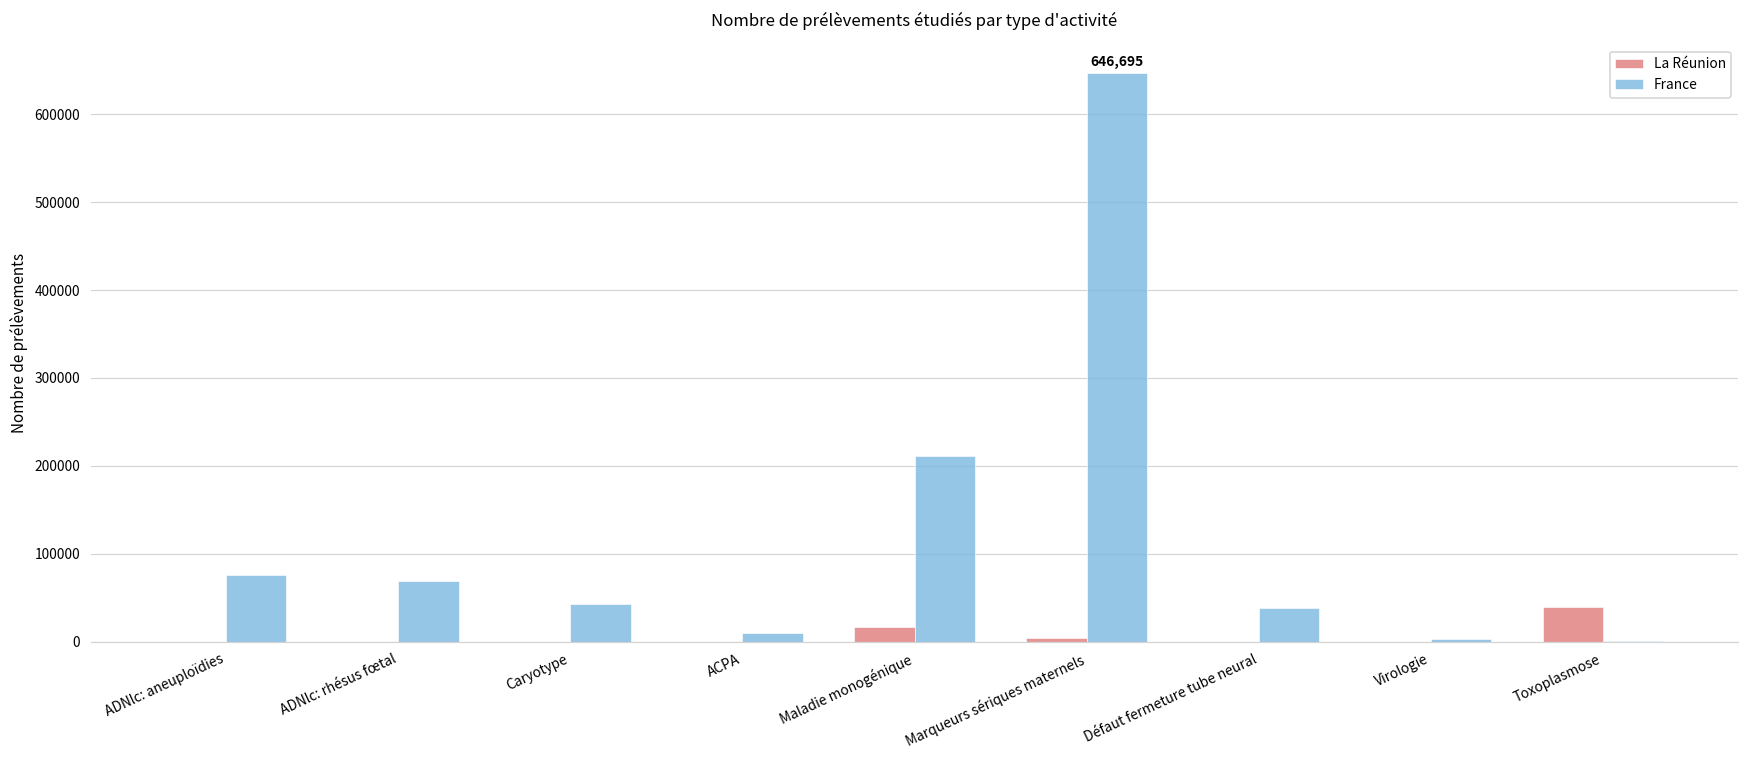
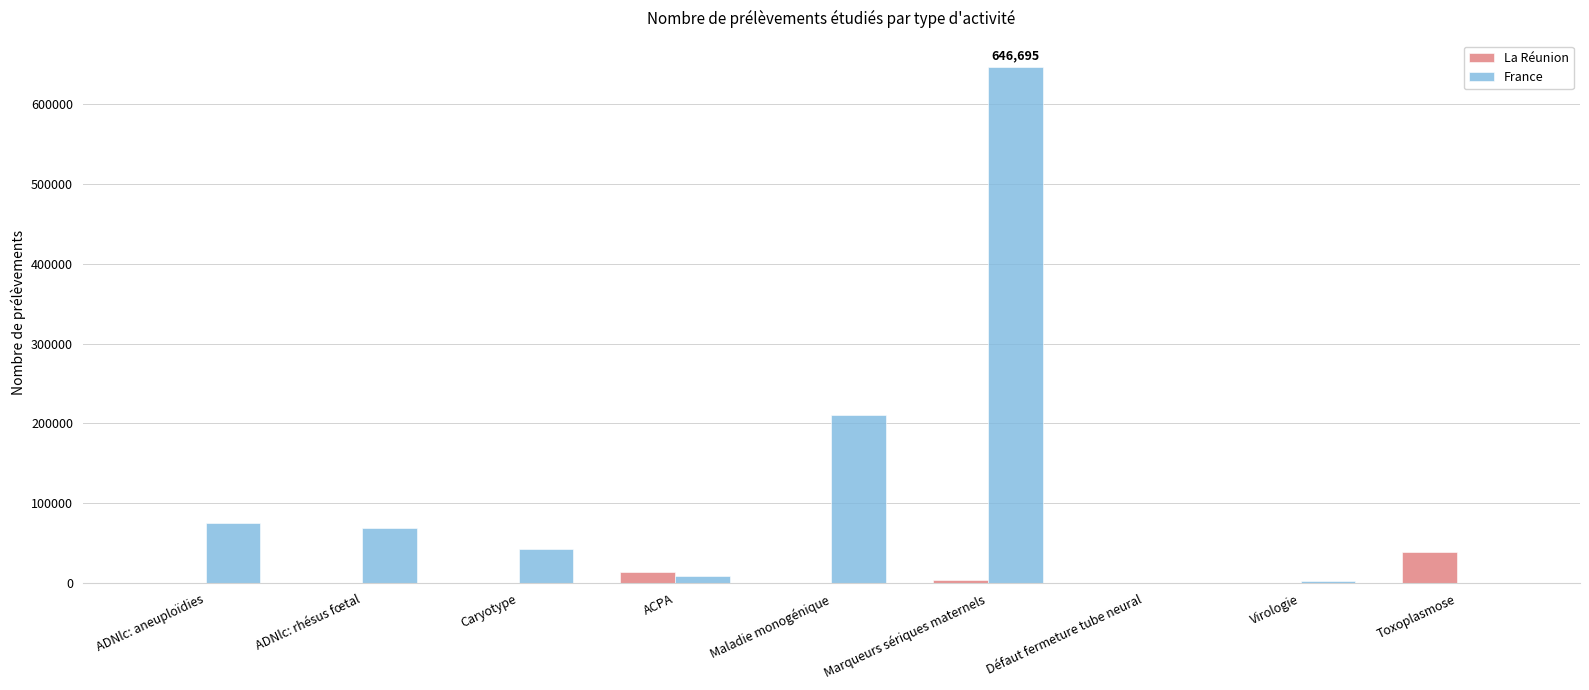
  {
    "La Réunion": {
      "ADNlc: aneuploïdies": 0,
      "ADNlc: rhésus fœtal": 0,
-     "ACPA": 0,
-     "Maladie monogénique": 20000,
+     "ACPA": 10000,
+     "Maladie monogénique": 0,
      "Marqueurs sériques maternels": 0,
      "Virologie": 0,
      "Toxoplasmose": 40000
    },
    "France": {
      "ADNlc: aneuploïdies": 80000,
      "ADNlc: rhésus fœtal": 70000,
      "Caryotype": 40000,
      "ACPA": 10000,
      "Maladie monogénique": 210000,
-     "Défaut fermeture tube neural": 40000,
+     "Défaut fermeture tube neural": 0,
      "Virologie": 0
    }
  }
